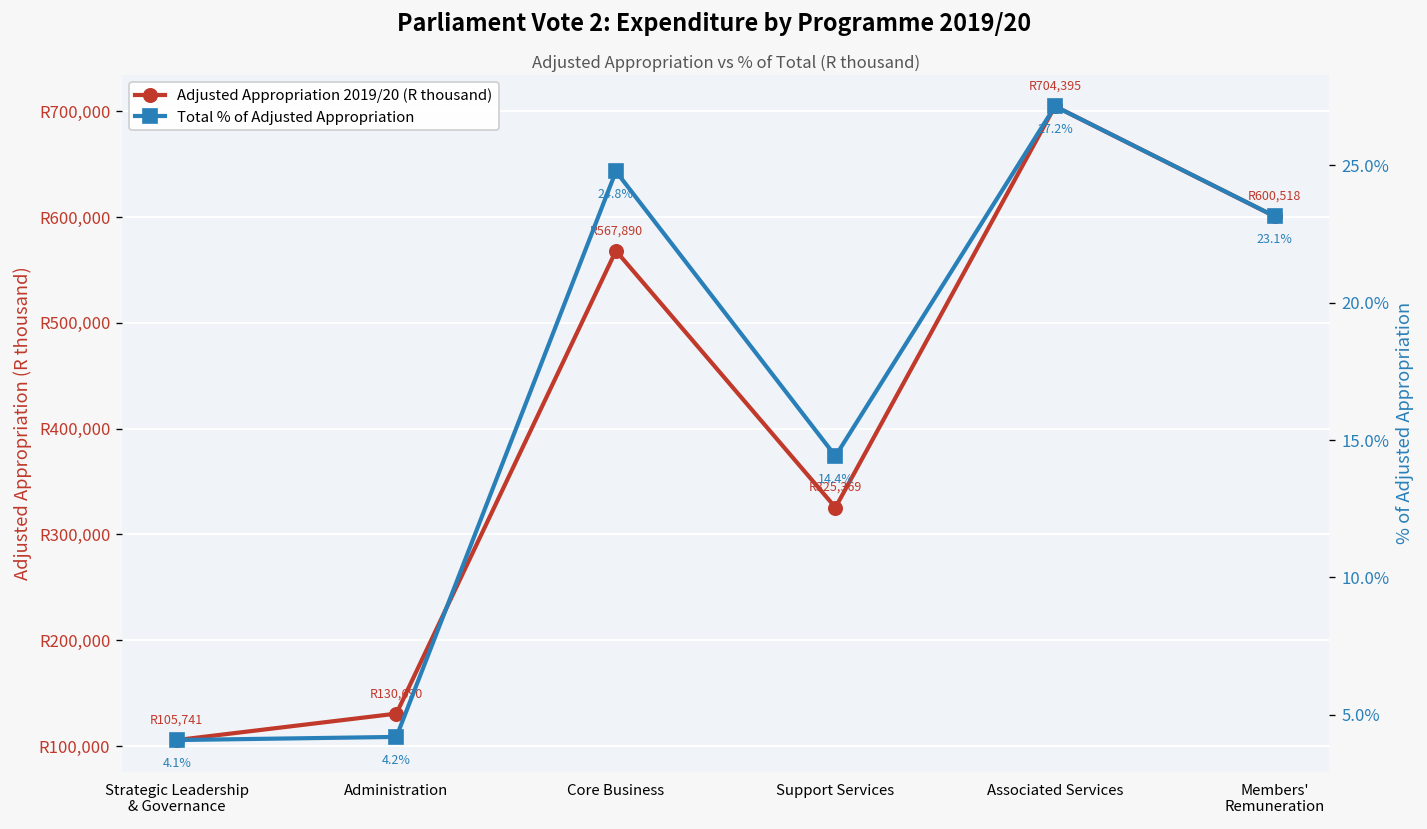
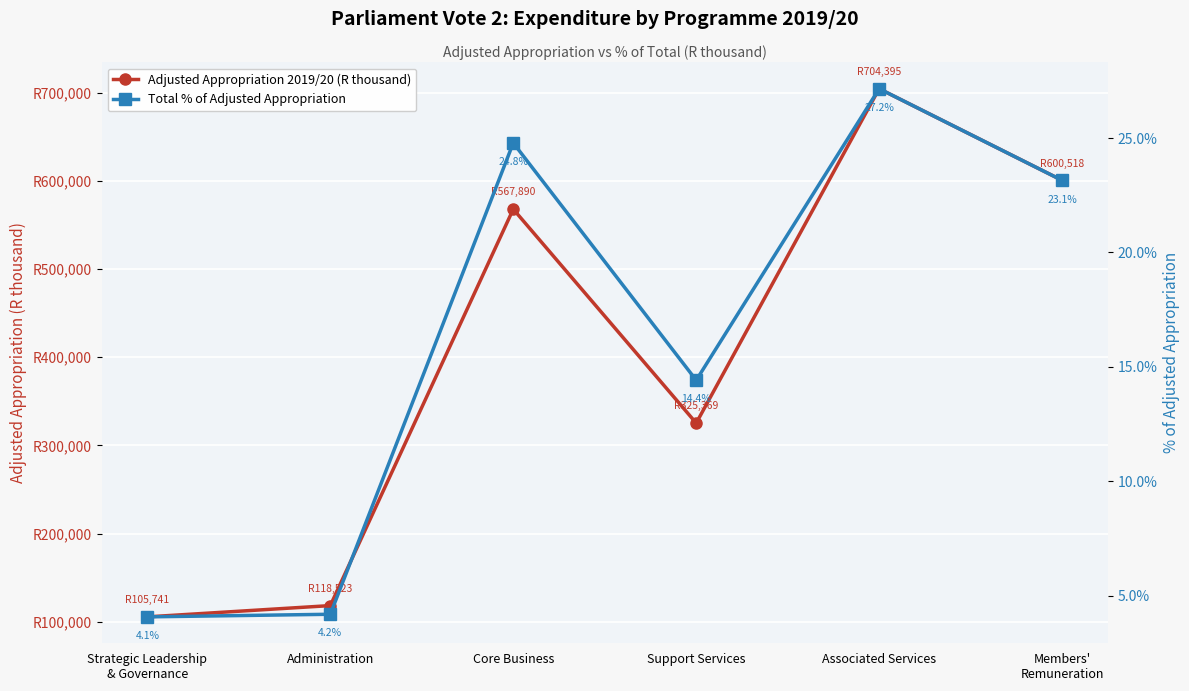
  {
    "Adjusted Appropriation 2019/20 (R thousand)": {
-     "Administration": "130,690"
+     "Administration": "118,523"
    },
    "Total % of Adjusted Appropriation": {
      "Strategic Leadership & Governance": "4.1%",
      "Administration": "4.2%",
      "Core Business": "24.8%",
      "Associated Services": "27.2%",
      "Members' Remuneration": "23.1%"
    }
  }
